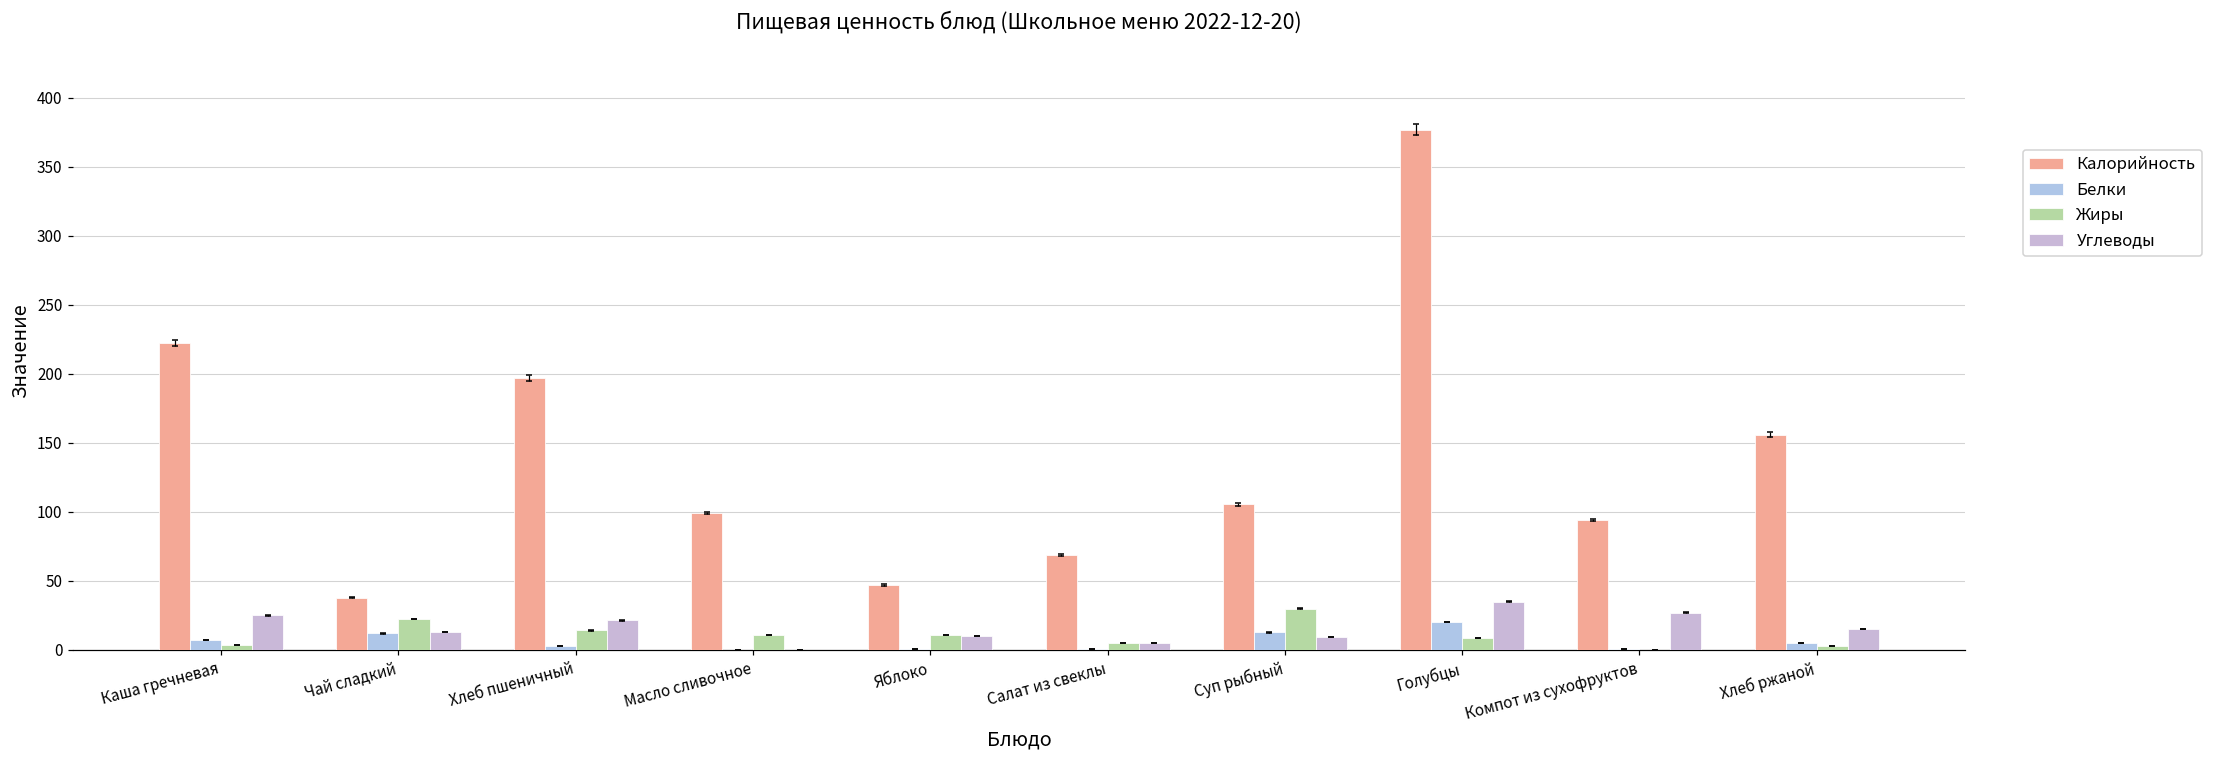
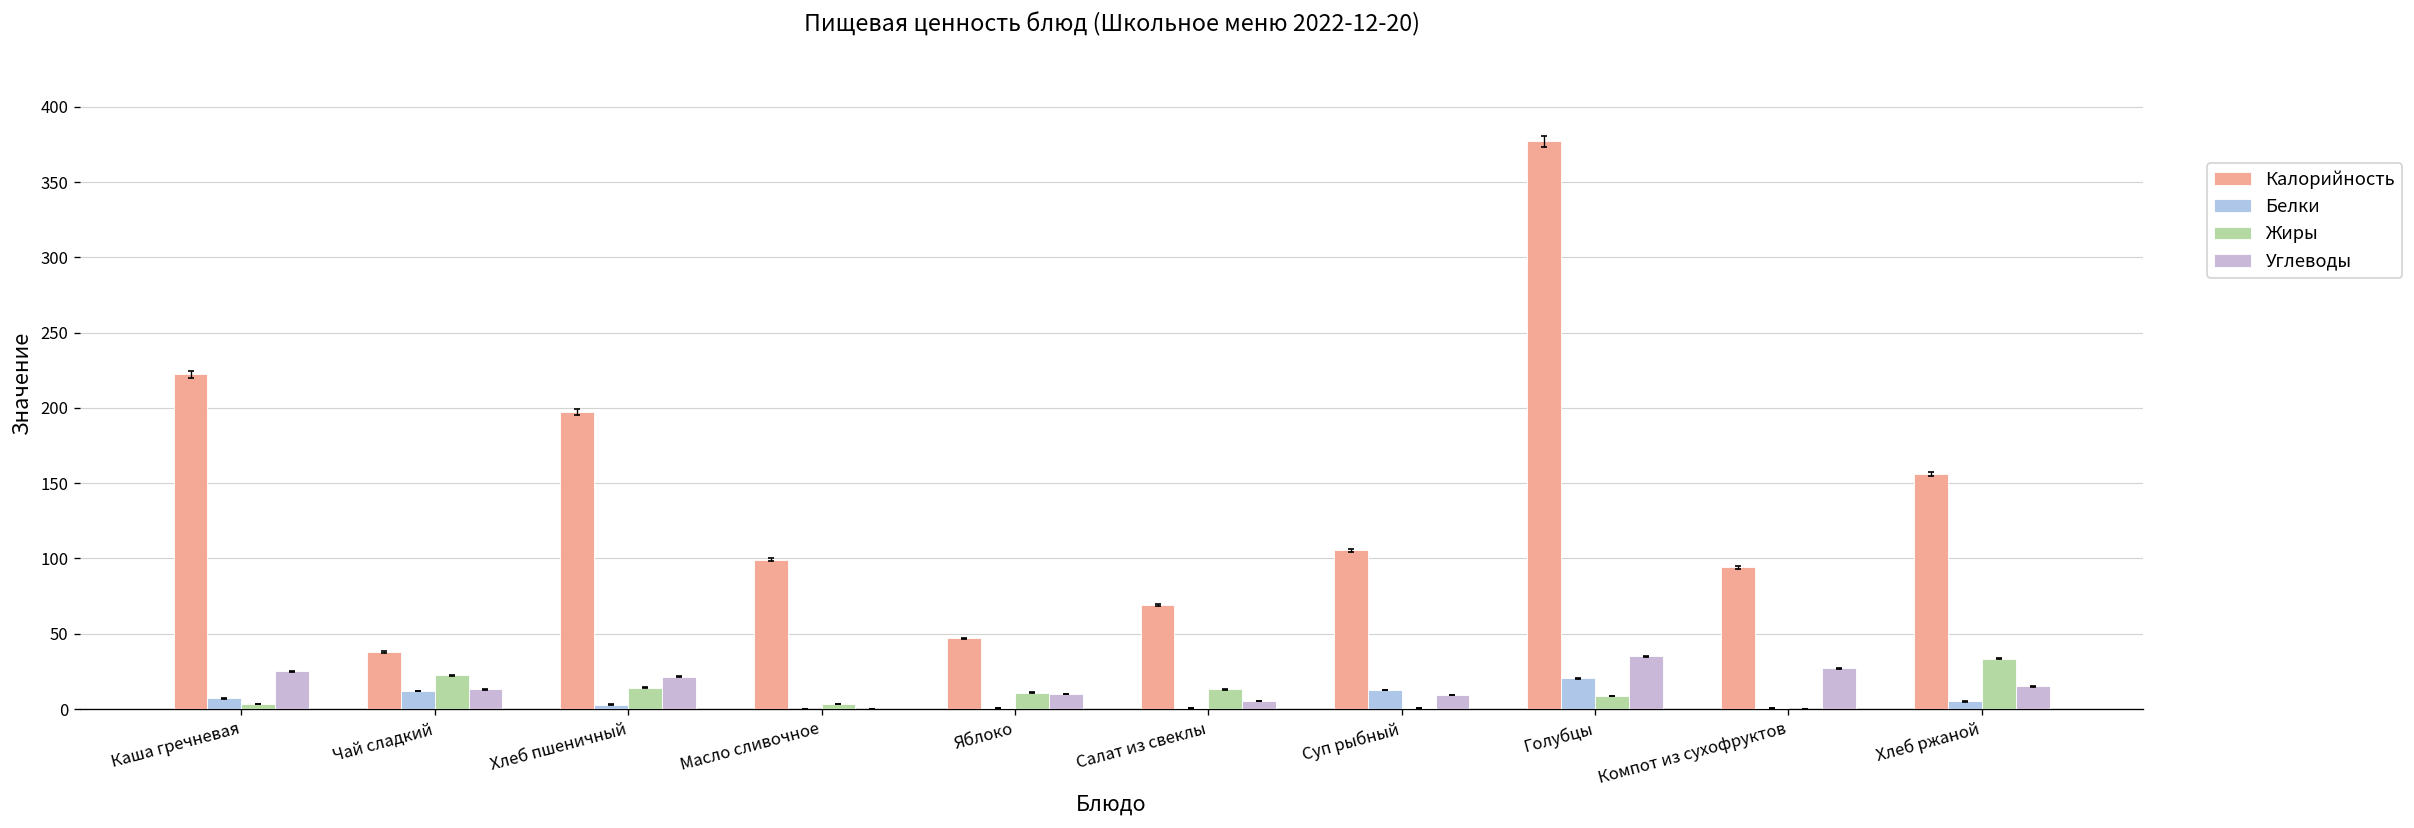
  {
    "Калорийность": {
      "Каша гречневая": 222,
      "Чай сладкий": 38,
      "Хлеб пшеничный": 197,
      "Масло сливочное": 99,
      "Яблоко": 47,
      "Салат из свеклы": 69,
      "Суп рыбный": 105,
      "Голубцы": 377,
      "Компот из сухофруктов": 94,
      "Хлеб ржаной": 156
    },
    "Жиры": {
      "Каша гречневая": 4,
      "Чай сладкий": 22,
      "Хлеб пшеничный": 14,
-     "Масло сливочное": 11,
+     "Масло сливочное": 4,
      "Яблоко": 11,
-     "Салат из свеклы": 5,
-     "Суп рыбный": 30,
+     "Салат из свеклы": 13,
+     "Суп рыбный": 1,
      "Голубцы": 9,
      "Компот из сухофруктов": 0,
-     "Хлеб ржаной": 3
+     "Хлеб ржаной": 34
    }
  }
